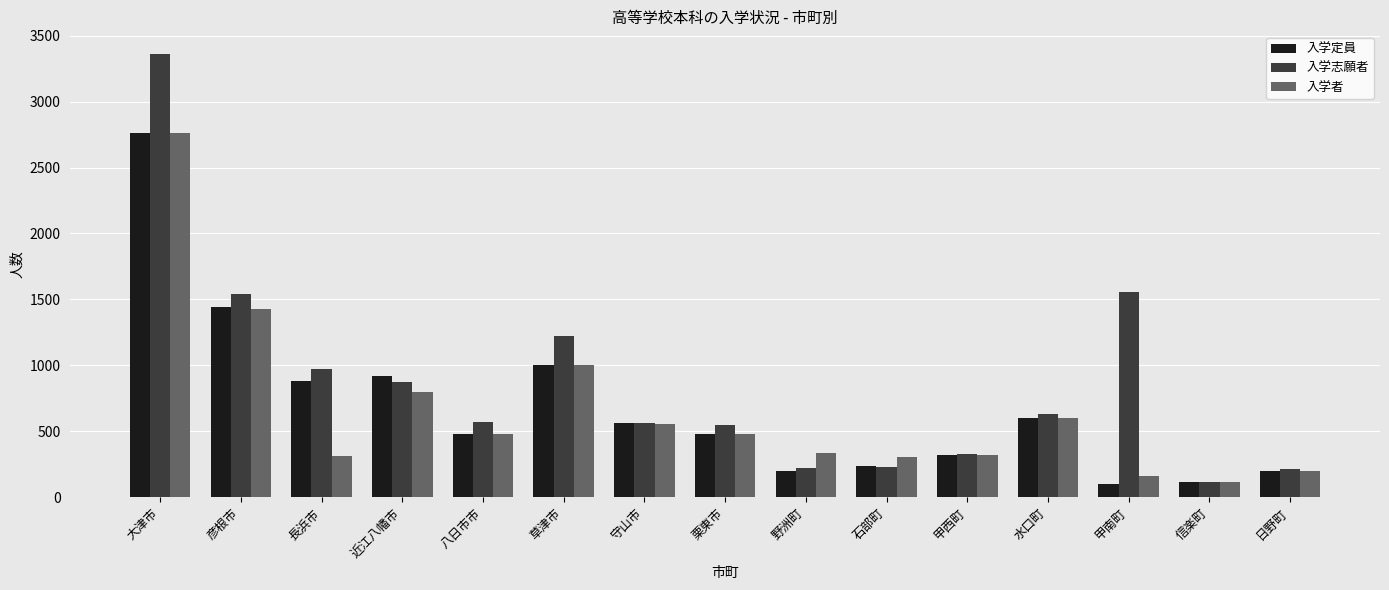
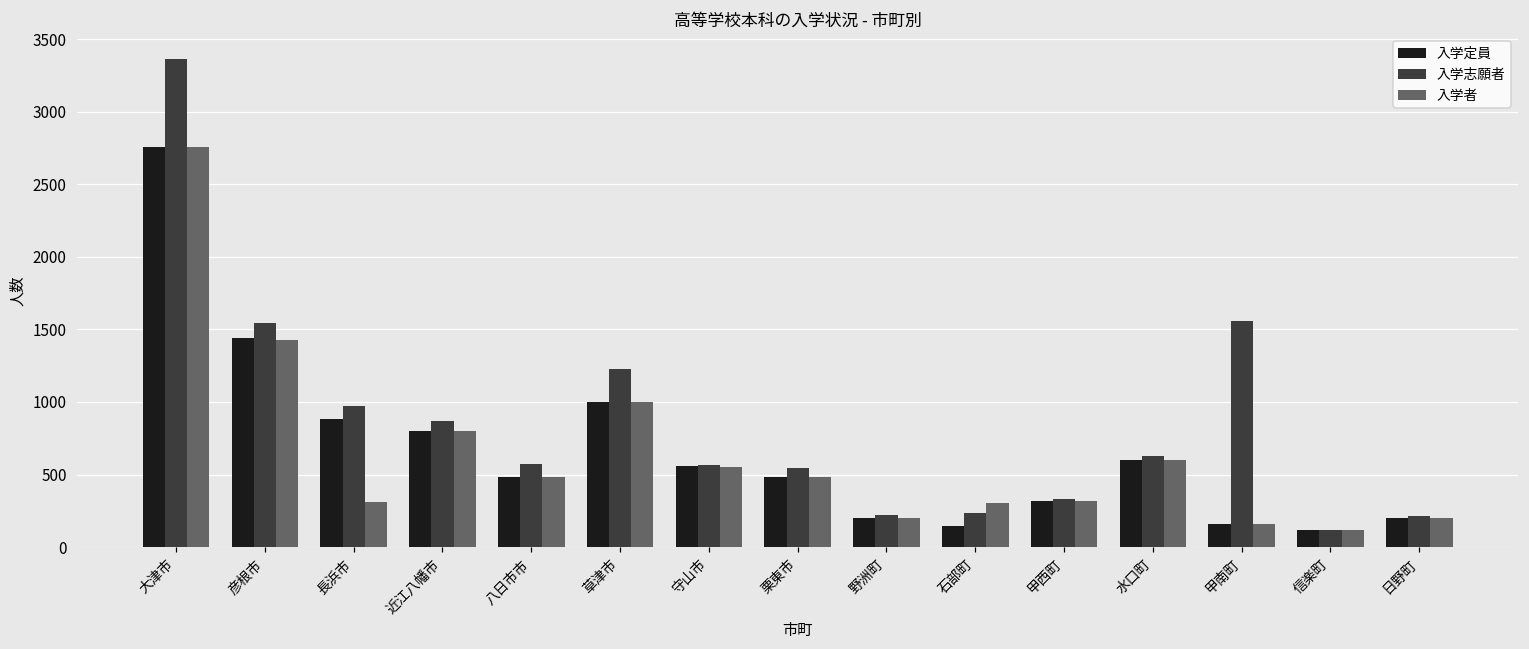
  {
    "入学定員": {
      "大津市": 2760,
      "彦根市": 1440,
      "長浜市": 880,
-     "近江八幡市": 920,
+     "近江八幡市": 800,
      "八日市市": 480,
      "草津市": 1000,
      "守山市": 560,
      "栗東市": 480,
      "野洲町": 200,
-     "石部町": 240,
+     "石部町": 140,
      "甲西町": 320,
      "水口町": 600,
-     "甲南町": 100,
+     "甲南町": 160,
      "信楽町": 120,
      "日野町": 200
    },
    "入学志願者": {
      "大津市": 3360,
      "彦根市": 1550,
      "長浜市": 970,
      "近江八幡市": 870,
      "八日市市": 570,
      "草津市": 1230,
      "守山市": 560,
      "栗東市": 550,
      "野洲町": 220,
      "石部町": 230,
      "甲西町": 330,
      "水口町": 630,
      "甲南町": 1560,
      "信楽町": 120,
      "日野町": 220
    },
    "入学者": {
      "大津市": 2760,
      "彦根市": 1430,
      "長浜市": 310,
      "近江八幡市": 800,
      "八日市市": 480,
      "草津市": 1000,
      "守山市": 550,
      "栗東市": 480,
-     "野洲町": 340,
+     "野洲町": 200,
      "石部町": 300,
      "甲西町": 320,
      "水口町": 600,
      "甲南町": 160,
      "信楽町": 120,
      "日野町": 200
    }
  }
